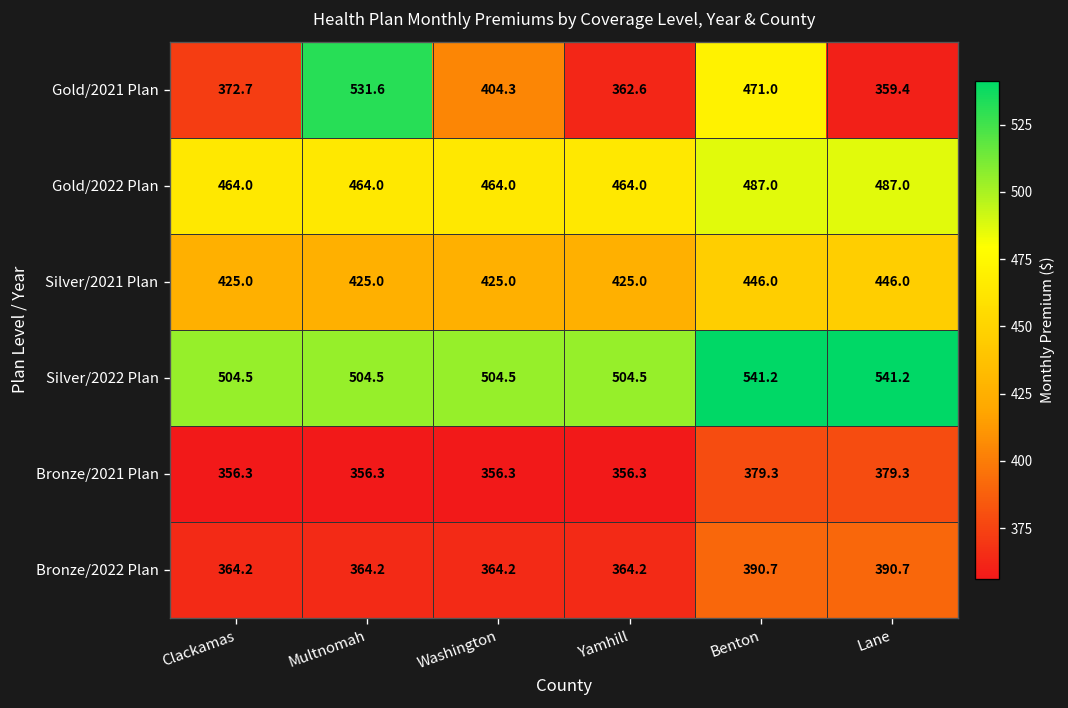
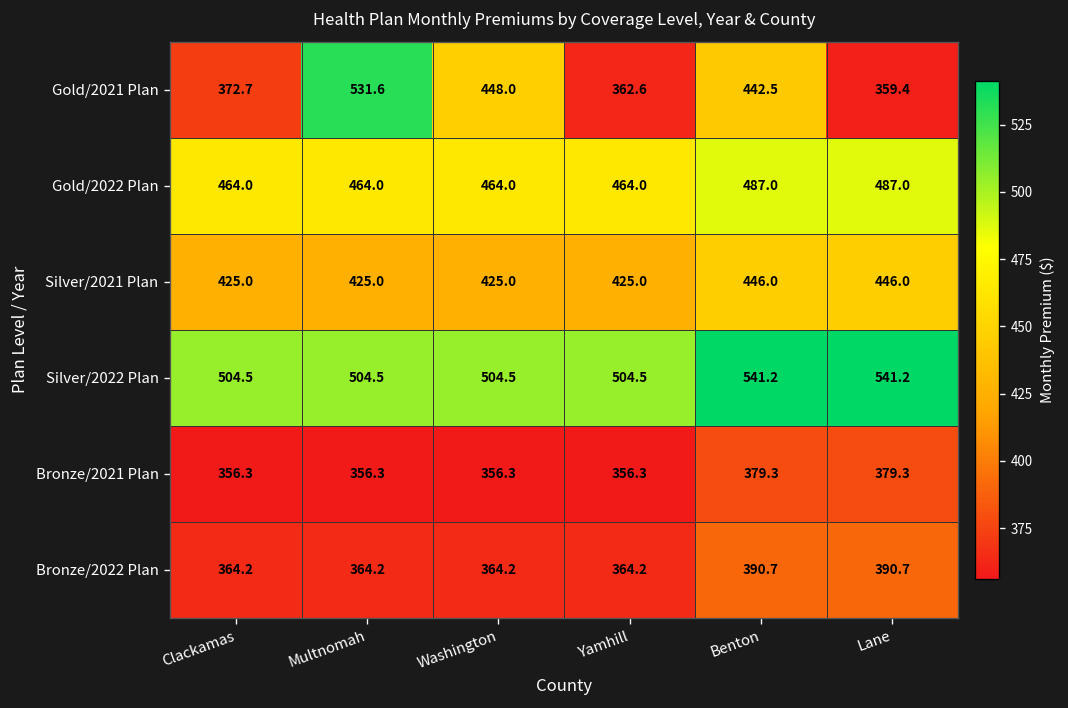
  {
    "Gold/2021 Plan": {
      "Clackamas": 372.7,
      "Multnomah": 531.6,
-     "Washington": 404.3,
+     "Washington": 448.0,
      "Yamhill": 362.6,
-     "Benton": 471.0,
+     "Benton": 442.5,
      "Lane": 359.4
    },
    "Gold/2022 Plan": {
      "Clackamas": 464.0,
      "Multnomah": 464.0,
      "Washington": 464.0,
      "Yamhill": 464.0,
      "Benton": 487.0,
      "Lane": 487.0
    },
    "Silver/2021 Plan": {
      "Clackamas": 425.0,
      "Multnomah": 425.0,
      "Washington": 425.0,
      "Yamhill": 425.0,
      "Benton": 446.0,
      "Lane": 446.0
    },
    "Silver/2022 Plan": {
      "Clackamas": 504.5,
      "Multnomah": 504.5,
      "Washington": 504.5,
      "Yamhill": 504.5,
      "Benton": 541.2,
      "Lane": 541.2
    },
    "Bronze/2021 Plan": {
      "Clackamas": 356.3,
      "Multnomah": 356.3,
      "Washington": 356.3,
      "Yamhill": 356.3,
      "Benton": 379.3,
      "Lane": 379.3
    },
    "Bronze/2022 Plan": {
      "Clackamas": 364.2,
      "Multnomah": 364.2,
      "Washington": 364.2,
      "Yamhill": 364.2,
      "Benton": 390.7,
      "Lane": 390.7
    }
  }
